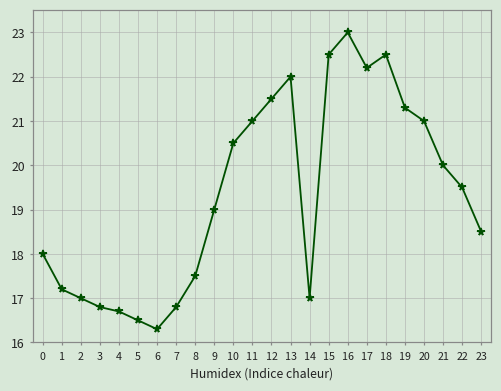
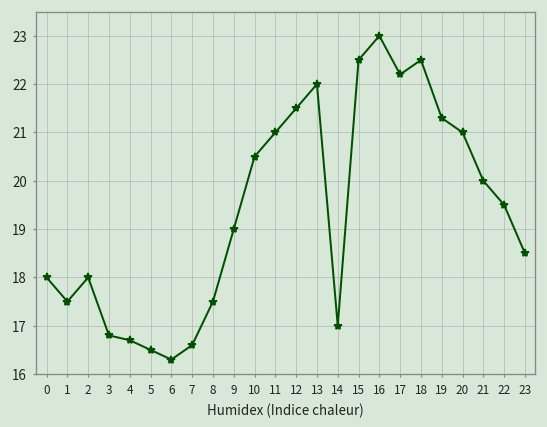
  {
    "0": 18.0,
-   "1": 17.2,
-   "2": 17,
+   "1": 17.5,
+   "2": 18,
    "3": 16.8,
    "4": 16.7,
    "5": 16.5,
    "6": 16.3,
-   "7": 16.8,
+   "7": 16.6,
    "8": 17.5,
    "9": 19.0,
    "10": 20.5,
    "11": 21.0,
    "12": 21.5,
    "13": 22.0,
    "14": 17.0,
    "15": 22.5,
    "16": 23.0,
    "17": 22.2,
    "18": 22.5,
    "19": 21.3,
    "20": 21.0,
    "21": 20.0,
    "22": 19.5,
    "23": 18.5
  }
